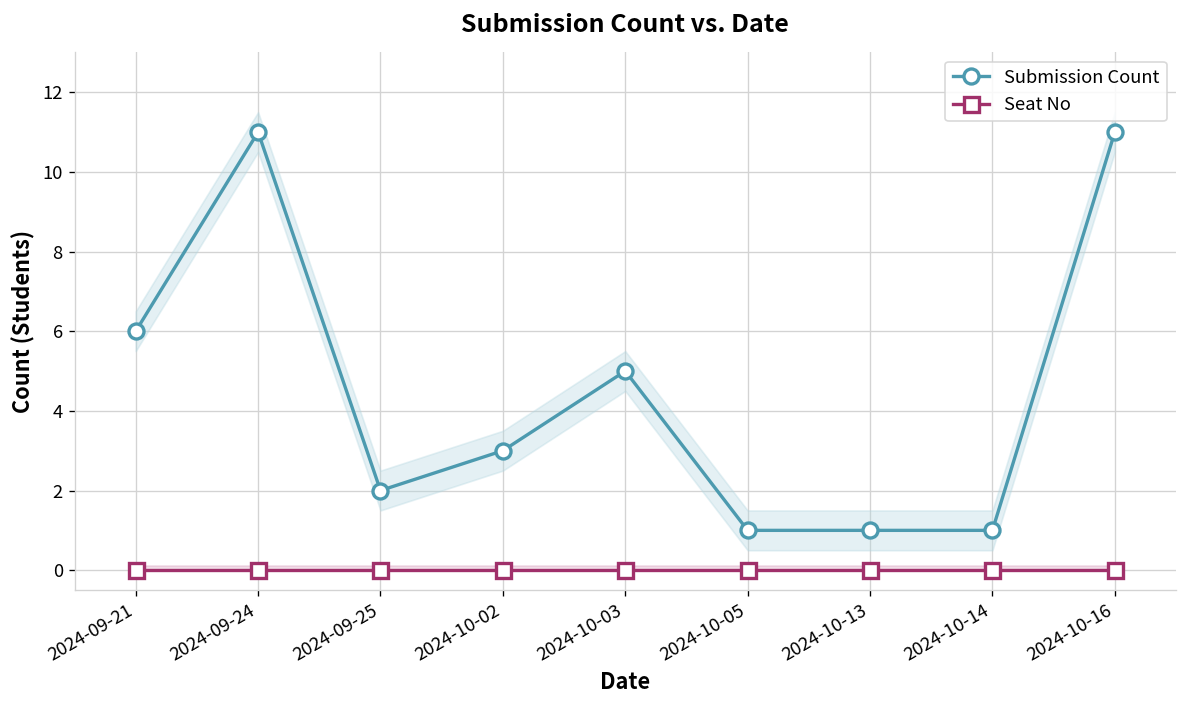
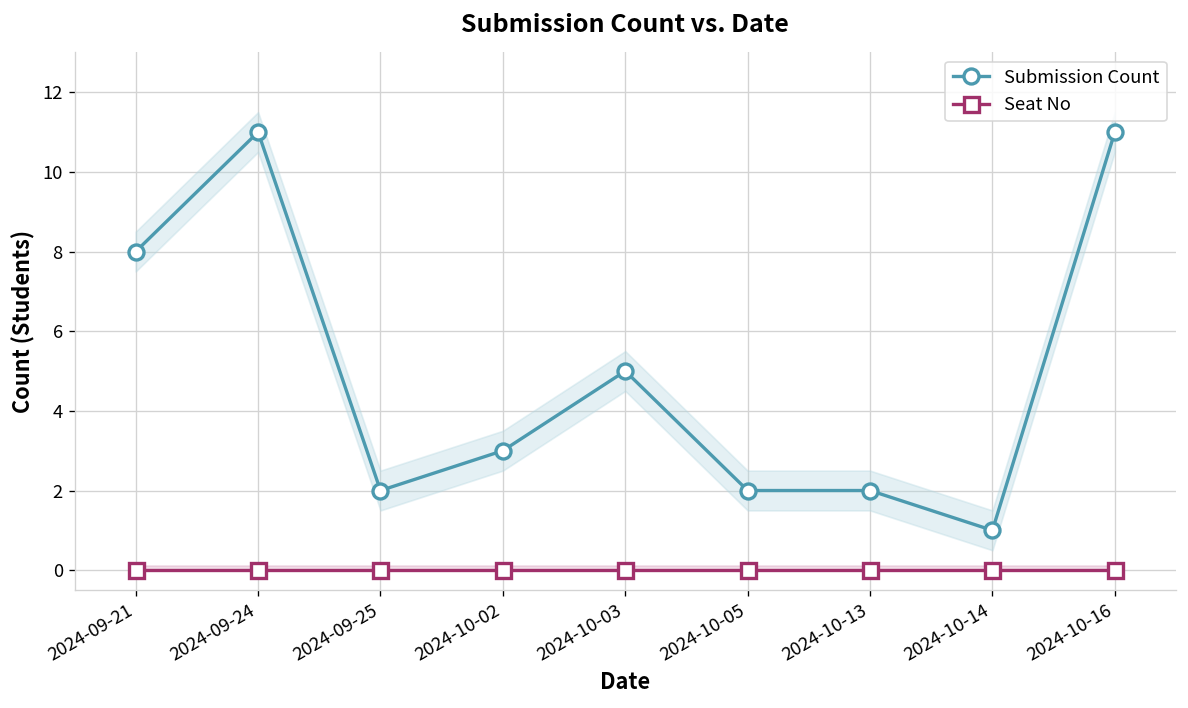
  {
    "Submission Count": {
-     "2024-09-21": 6,
+     "2024-09-21": 8,
      "2024-09-24": 11,
      "2024-09-25": 2,
      "2024-10-02": 3,
      "2024-10-03": 5,
-     "2024-10-05": 1,
-     "2024-10-13": 1,
+     "2024-10-05": 2,
+     "2024-10-13": 2,
      "2024-10-14": 1,
      "2024-10-16": 11
    },
    "Seat No": {
      "2024-09-21": 0,
      "2024-09-24": 0,
      "2024-09-25": 0,
      "2024-10-02": 0,
      "2024-10-03": 0,
      "2024-10-05": 0,
      "2024-10-13": 0,
      "2024-10-14": 0,
      "2024-10-16": 0
    }
  }
